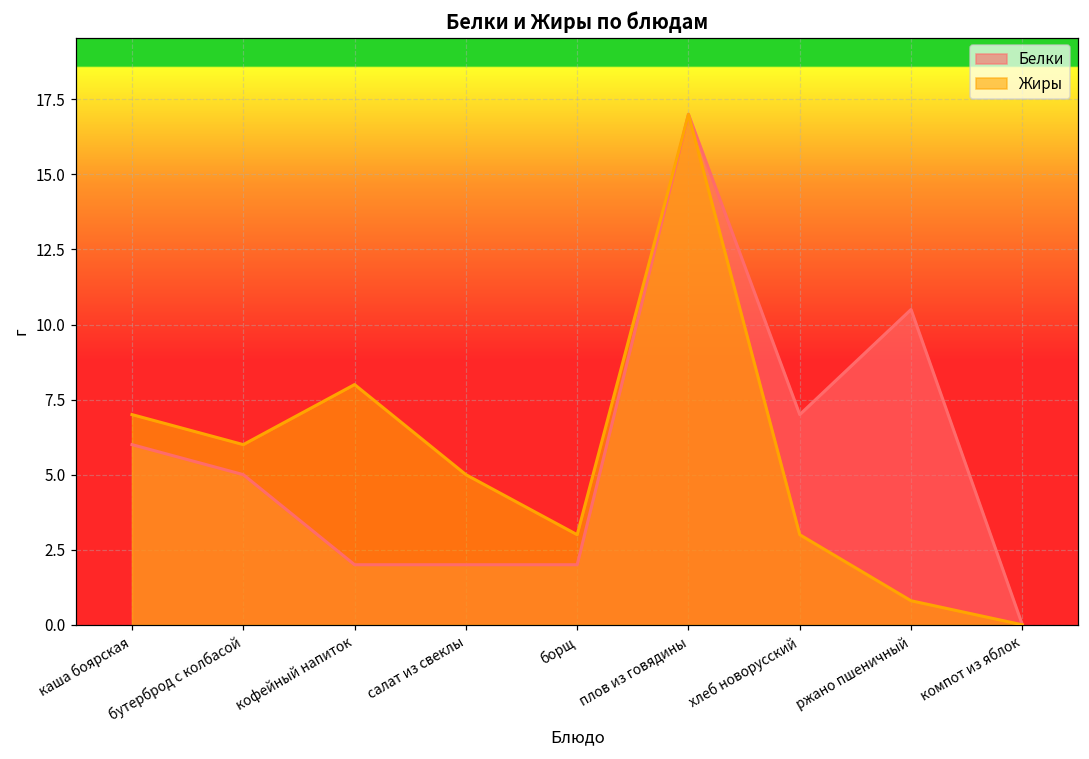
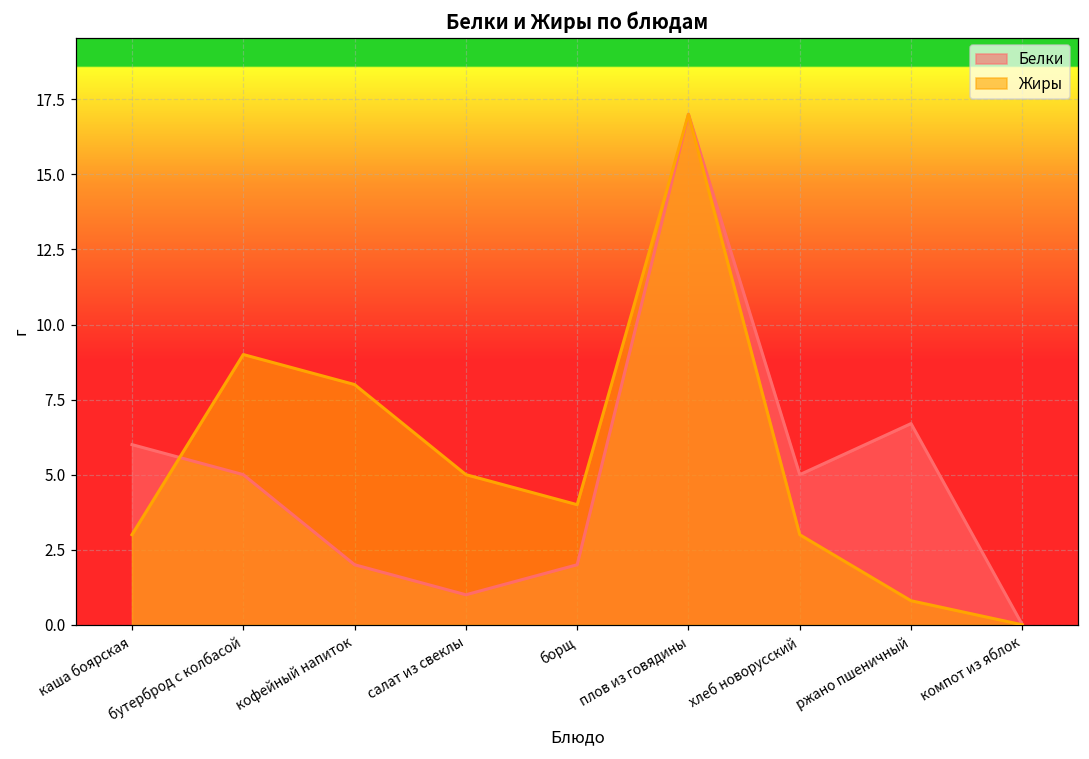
  {
    "Белки": {
      "каша боярская": 6.0,
      "бутерброд с колбасой": 5.0,
      "кофейный напиток": 2.0,
-     "салат из свеклы": 2,
+     "салат из свеклы": 1,
      "борщ": 2.0,
-     "хлеб новорусский": 7,
-     "ржано пшеничный": 10.5
+     "хлеб новорусский": 5,
+     "ржано пшеничный": 6.7
    },
    "Жиры": {
-     "каша боярская": 7,
-     "бутерброд с колбасой": 6,
+     "каша боярская": 3,
+     "бутерброд с колбасой": 9,
      "кофейный напиток": 8,
      "салат из свеклы": 5,
-     "борщ": 3,
+     "борщ": 4,
      "хлеб новорусский": 3,
      "ржано пшеничный": 0.8
    }
  }
